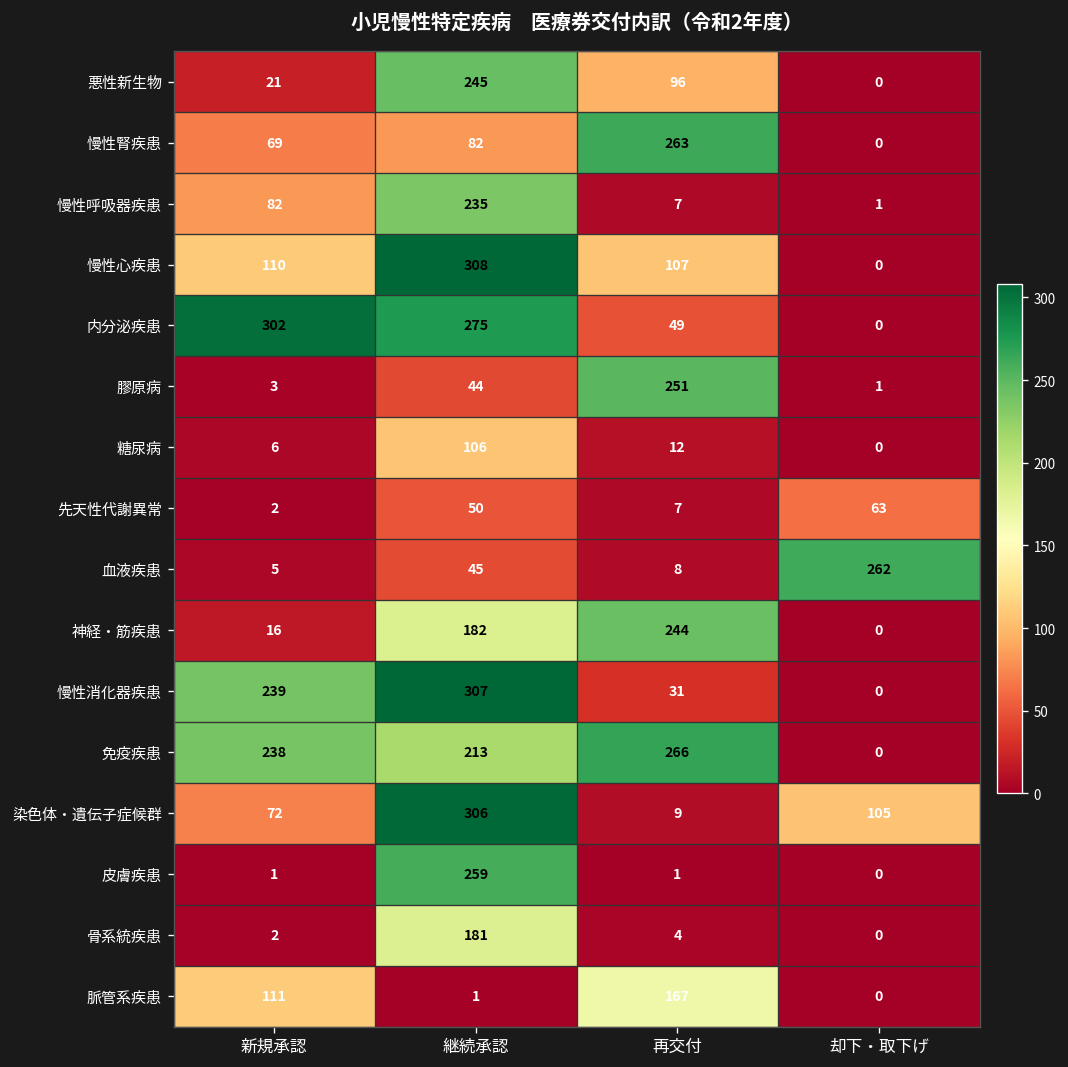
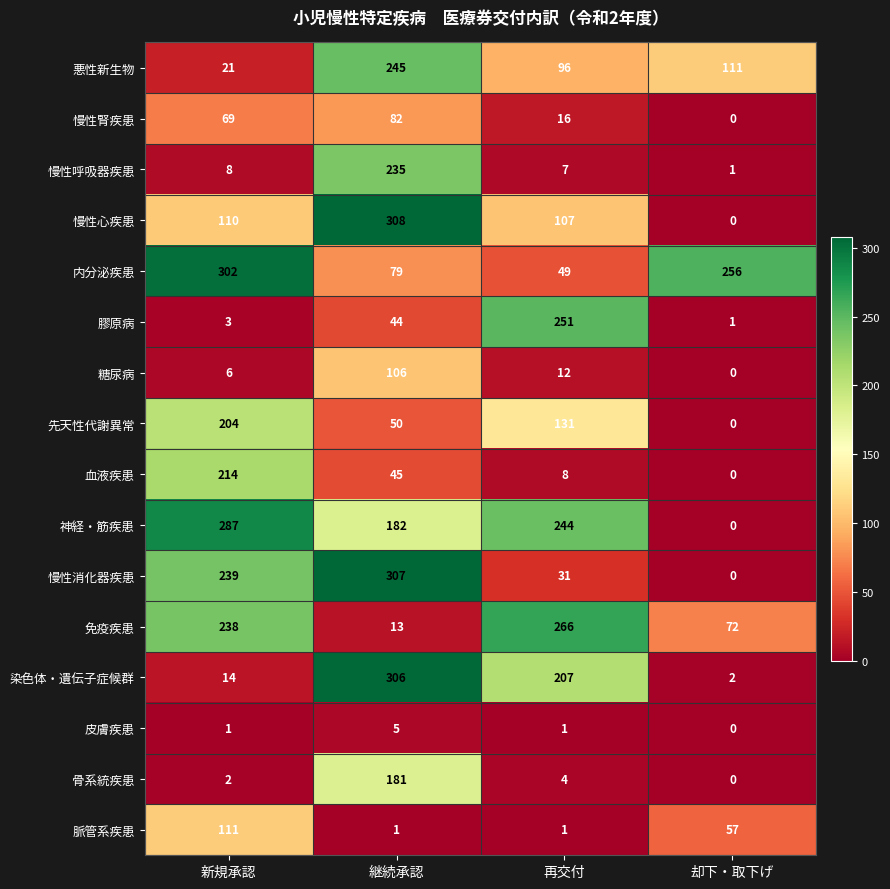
  {
    "悪性新生物": {
      "新規承認": 21,
      "継続承認": 245,
      "再交付": 96,
-     "却下・取下げ": 0
+     "却下・取下げ": 111
    },
    "慢性腎疾患": {
      "新規承認": 69,
      "継続承認": 82,
-     "再交付": 263,
+     "再交付": 16,
      "却下・取下げ": 0
    },
    "慢性呼吸器疾患": {
-     "新規承認": 82,
+     "新規承認": 8,
      "継続承認": 235,
      "再交付": 7,
      "却下・取下げ": 1
    },
    "慢性心疾患": {
      "新規承認": 110,
      "継続承認": 308,
      "再交付": 107,
      "却下・取下げ": 0
    },
    "内分泌疾患": {
      "新規承認": 302,
-     "継続承認": 275,
+     "継続承認": 79,
      "再交付": 49,
-     "却下・取下げ": 0
+     "却下・取下げ": 256
    },
    "膠原病": {
      "新規承認": 3,
      "継続承認": 44,
      "再交付": 251,
      "却下・取下げ": 1
    },
    "糖尿病": {
      "新規承認": 6,
      "継続承認": 106,
      "再交付": 12,
      "却下・取下げ": 0
    },
    "先天性代謝異常": {
-     "新規承認": 2,
+     "新規承認": 204,
      "継続承認": 50,
-     "再交付": 7,
-     "却下・取下げ": 63
+     "再交付": 131,
+     "却下・取下げ": 0
    },
    "血液疾患": {
-     "新規承認": 5,
+     "新規承認": 214,
      "継続承認": 45,
      "再交付": 8,
-     "却下・取下げ": 262
+     "却下・取下げ": 0
    },
    "神経・筋疾患": {
-     "新規承認": 16,
+     "新規承認": 287,
      "継続承認": 182,
      "再交付": 244,
      "却下・取下げ": 0
    },
    "慢性消化器疾患": {
      "新規承認": 239,
      "継続承認": 307,
      "再交付": 31,
      "却下・取下げ": 0
    },
    "免疫疾患": {
      "新規承認": 238,
-     "継続承認": 213,
+     "継続承認": 13,
      "再交付": 266,
-     "却下・取下げ": 0
+     "却下・取下げ": 72
    },
    "染色体・遺伝子症候群": {
-     "新規承認": 72,
+     "新規承認": 14,
      "継続承認": 306,
-     "再交付": 9,
-     "却下・取下げ": 105
+     "再交付": 207,
+     "却下・取下げ": 2
    },
    "皮膚疾患": {
      "新規承認": 1,
-     "継続承認": 259,
+     "継続承認": 5,
      "再交付": 1,
      "却下・取下げ": 0
    },
    "骨系統疾患": {
      "新規承認": 2,
      "継続承認": 181,
      "再交付": 4,
      "却下・取下げ": 0
    },
    "脈管系疾患": {
      "新規承認": 111,
      "継続承認": 1,
-     "再交付": 167,
-     "却下・取下げ": 0
+     "再交付": 1,
+     "却下・取下げ": 57
    }
  }
